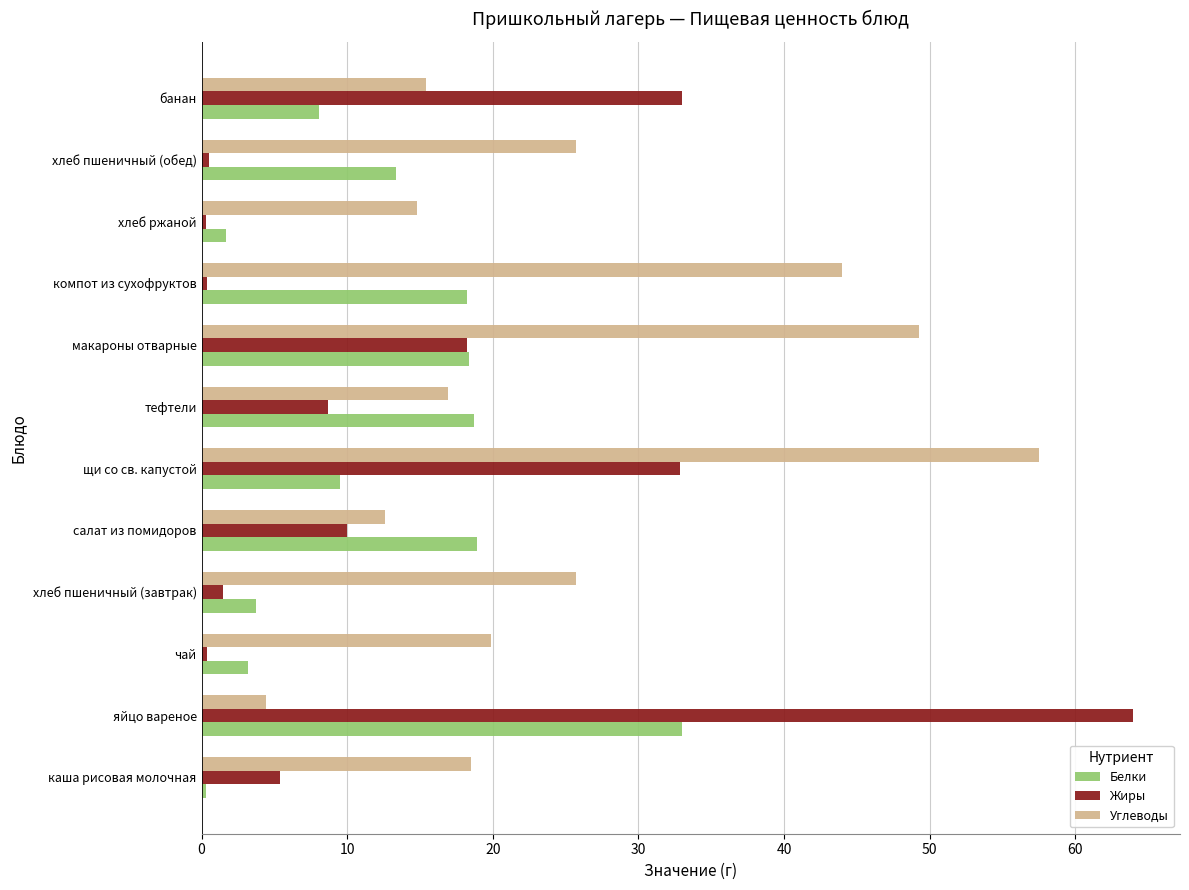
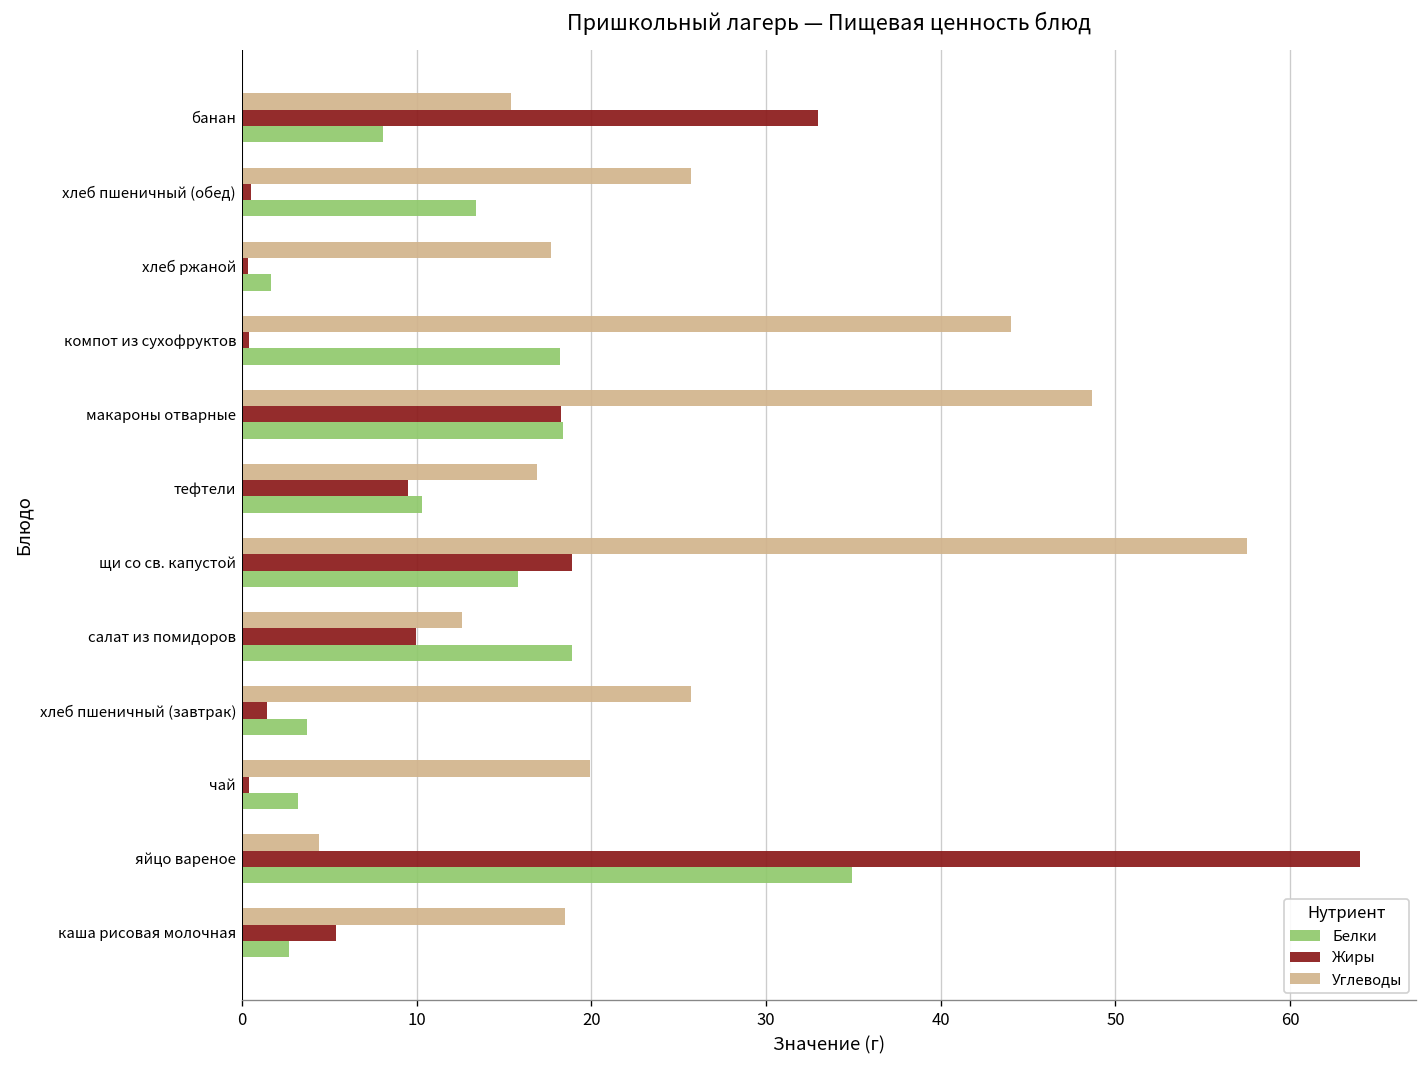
  {
    "Белки": {
      "банан": 8.1,
      "хлеб пшеничный (обед)": 13.4,
      "хлеб ржаной": 1.7,
      "компот из сухофруктов": 18.2,
      "макароны отварные": 18.4,
-     "тефтели": 18.7,
-     "щи со св. капустой": 9.5,
+     "тефтели": 10.3,
+     "щи со св. капустой": 15.8,
      "салат из помидоров": 18.9,
      "хлеб пшеничный (завтрак)": 3.8,
      "чай": 3.2,
-     "яйцо вареное": 33.0,
-     "каша рисовая молочная": 0.3
+     "яйцо вареное": 34.9,
+     "каша рисовая молочная": 2.7
    },
    "Жиры": {
      "банан": 33.0,
      "хлеб пшеничный (обед)": 0.5,
      "хлеб ржаной": 0.3,
      "компот из сухофруктов": 0.4,
      "макароны отварные": 18.3,
-     "тефтели": 8.7,
-     "щи со св. капустой": 32.9,
+     "тефтели": 9.5,
+     "щи со св. капустой": 18.9,
      "салат из помидоров": 10.0,
      "хлеб пшеничный (завтрак)": 1.5,
      "чай": 0.4,
      "яйцо вареное": 64.0,
      "каша рисовая молочная": 5.4
    },
    "Углеводы": {
      "банан": 15.4,
      "хлеб пшеничный (обед)": 25.7,
-     "хлеб ржаной": 14.8,
+     "хлеб ржаной": 17.7,
      "компот из сухофруктов": 44.0,
-     "макароны отварные": 49.3,
+     "макароны отварные": 48.7,
      "тефтели": 16.9,
      "щи со св. капустой": 57.5,
      "салат из помидоров": 12.6,
      "хлеб пшеничный (завтрак)": 25.7,
      "чай": 19.9,
      "яйцо вареное": 4.4,
      "каша рисовая молочная": 18.5
    }
  }
